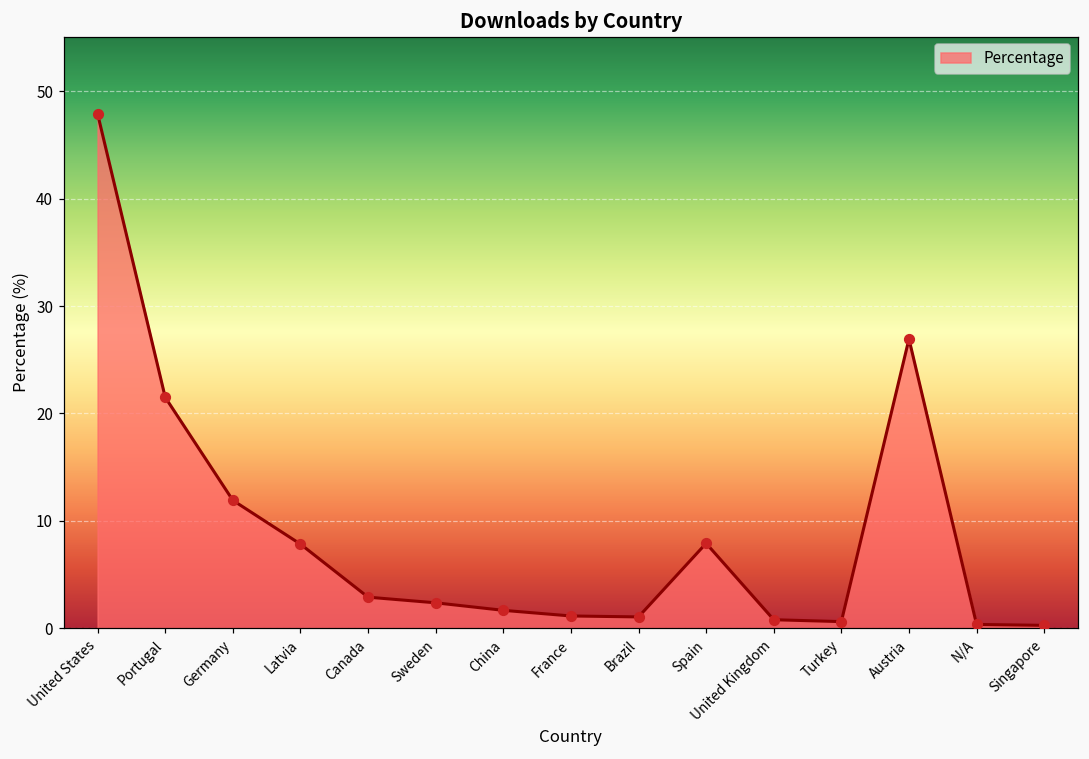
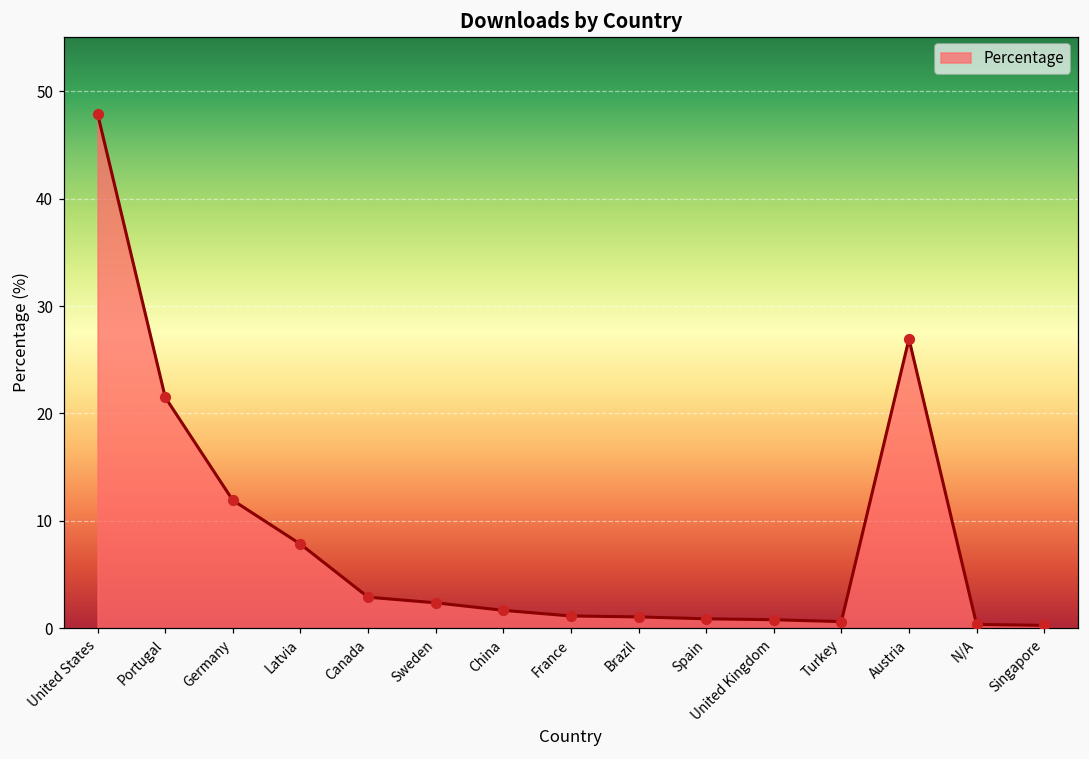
  {
    "United States": 48,
    "Portugal": 22,
    "Germany": 12,
    "Latvia": 8,
    "Canada": 3,
    "Sweden": 2,
    "China": 2,
    "France": 1,
    "Brazil": 1,
-   "Spain": 8,
+   "Spain": 1,
    "United Kingdom": 1,
    "Turkey": 1,
    "Austria": 27,
    "N/A": 0,
    "Singapore": 0
  }
